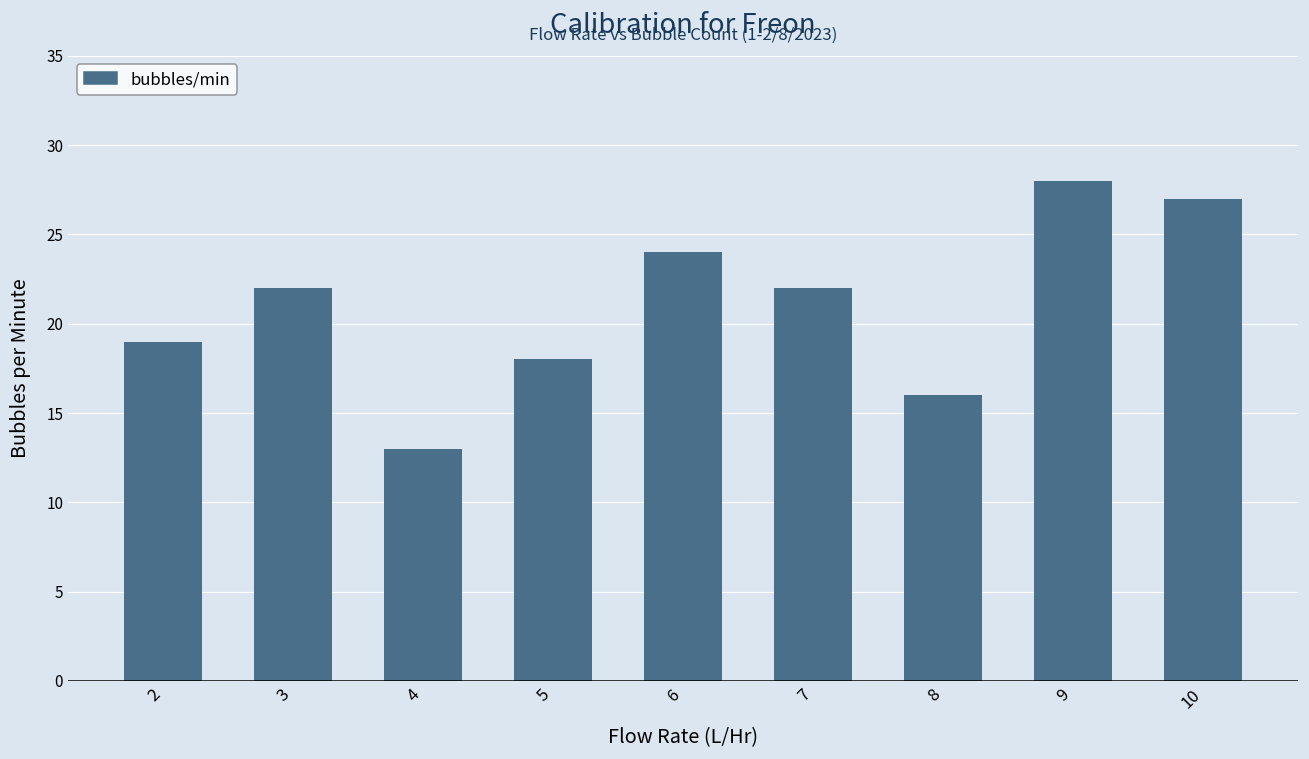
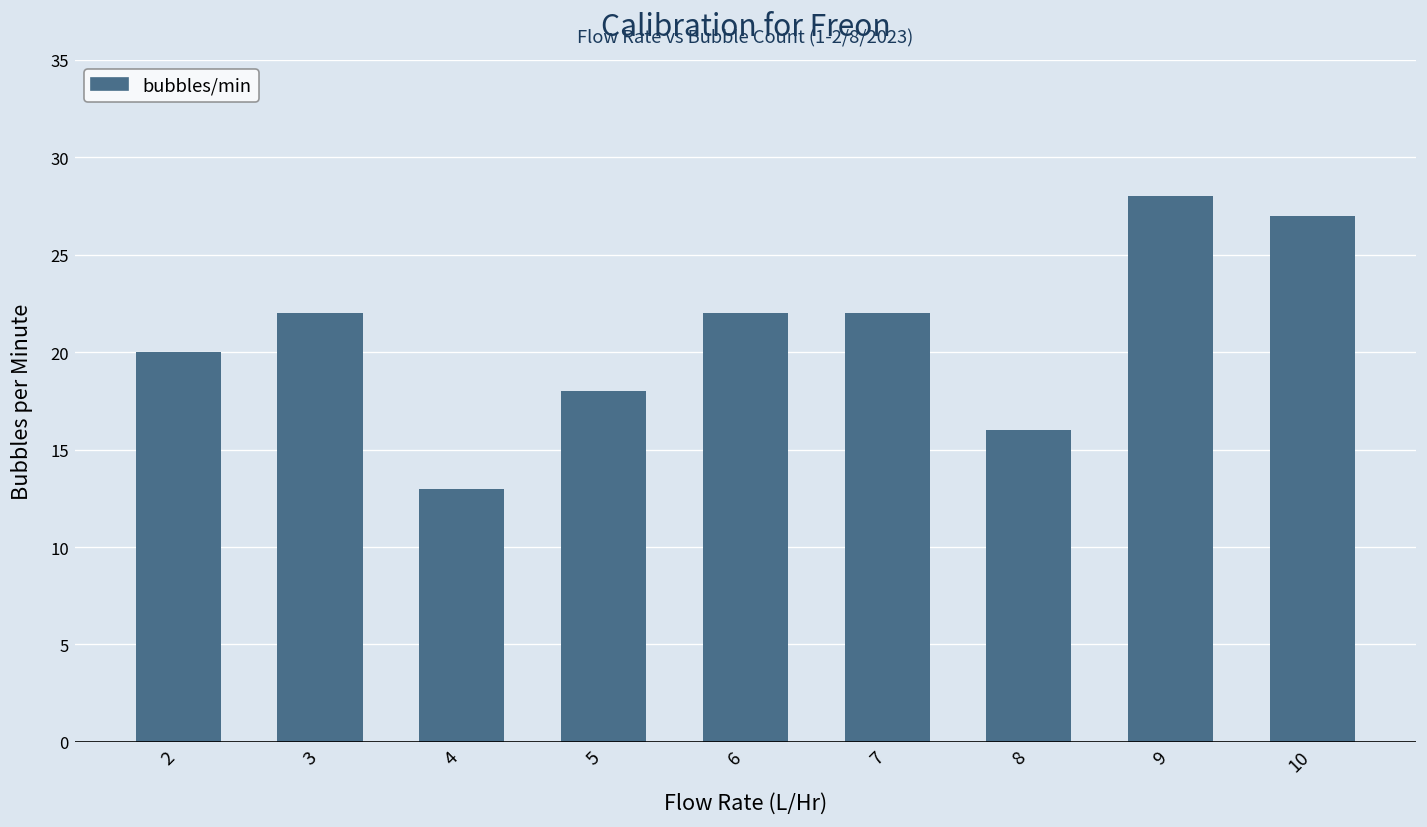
  {
-   "2": 19,
+   "2": 20,
    "3": 22,
    "4": 13,
    "5": 18,
-   "6": 24,
+   "6": 22,
    "7": 22,
    "8": 16,
    "9": 28,
    "10": 27
  }
